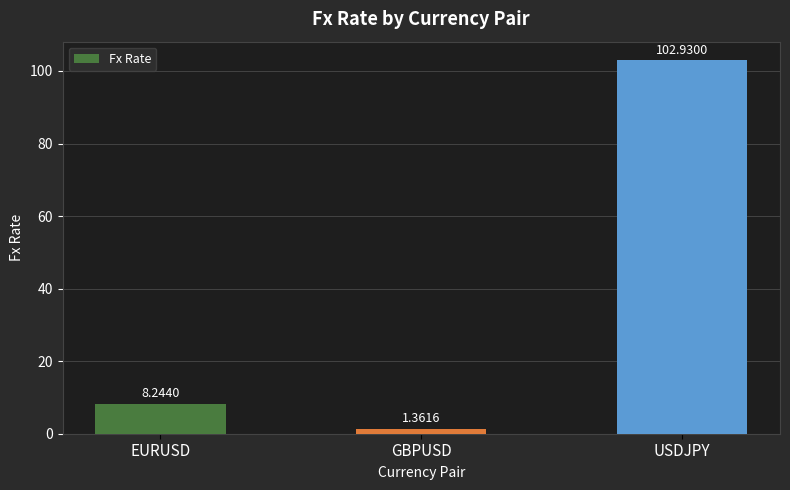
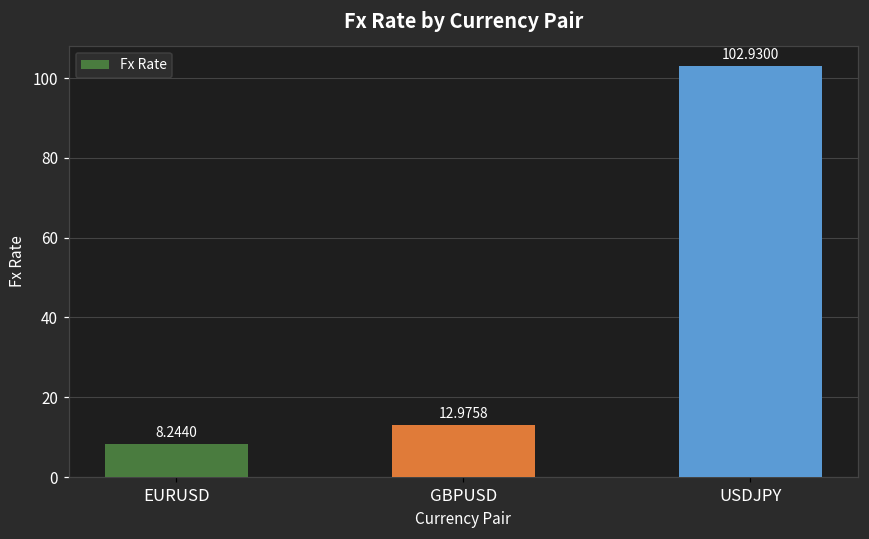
  {
    "EURUSD": 8.2440,
-   "GBPUSD": 1.3616,
+   "GBPUSD": 12.9758,
    "USDJPY": 102.9300
  }
